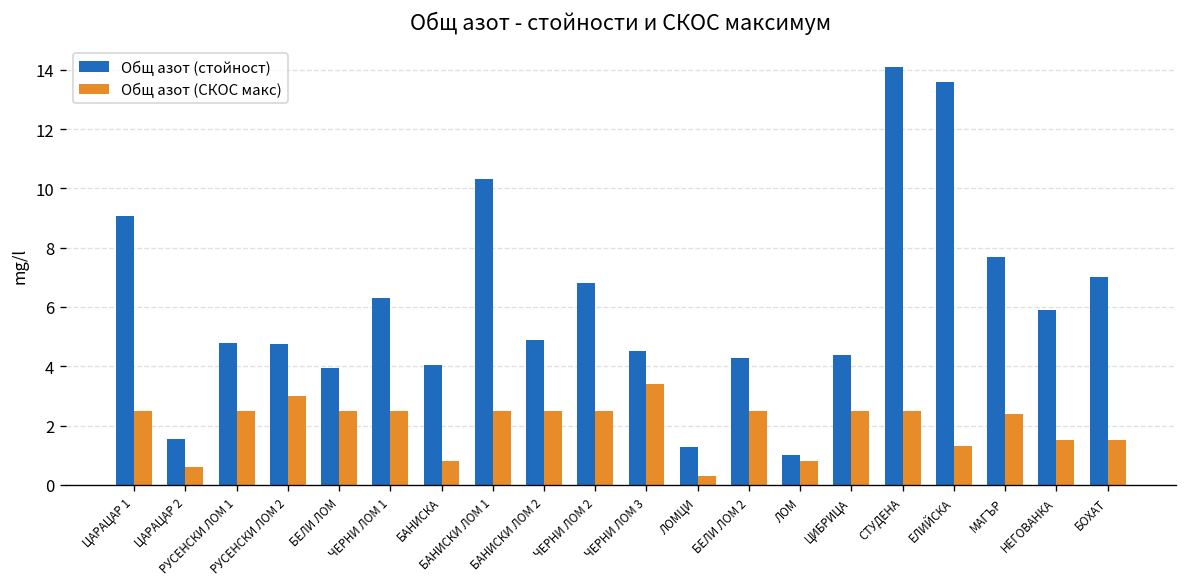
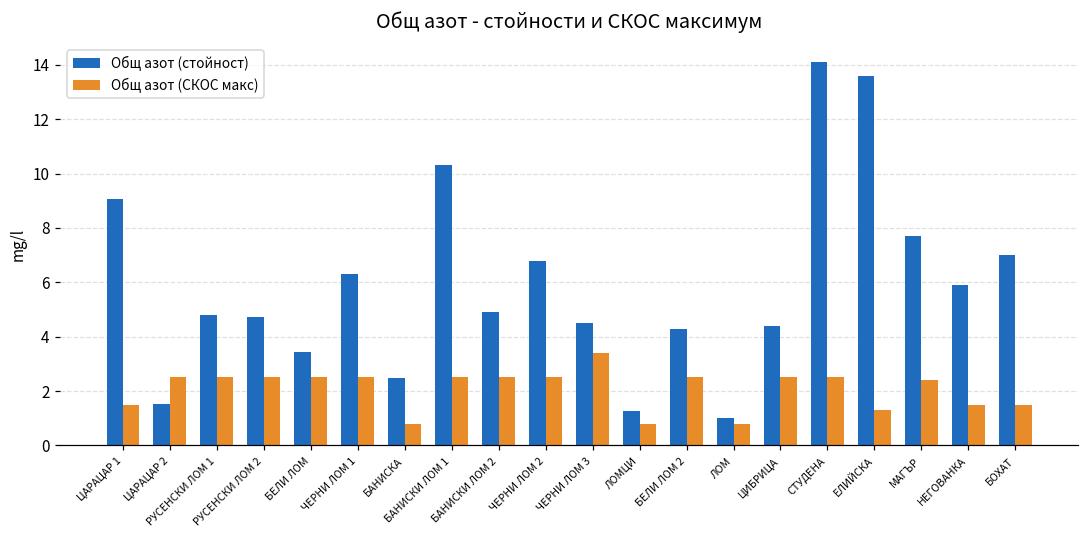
  {
    "Общ азот (стойност)": {
      "ЦАРАЦАР 1": 9.1,
      "ЦАРАЦАР 2": 1.5,
      "РУСЕНСКИ ЛОМ 1": 4.8,
      "РУСЕНСКИ ЛОМ 2": 4.7,
-     "БЕЛИ ЛОМ": 3.9,
+     "БЕЛИ ЛОМ": 3.4,
      "ЧЕРНИ ЛОМ 1": 6.3,
-     "БАНИСКА": 4.0,
+     "БАНИСКА": 2.5,
      "БАНИСКИ ЛОМ 1": 10.3,
      "БАНИСКИ ЛОМ 2": 4.9,
      "ЧЕРНИ ЛОМ 2": 6.8,
      "ЧЕРНИ ЛОМ 3": 4.5,
      "ЛОМЦИ": 1.3,
      "БЕЛИ ЛОМ 2": 4.3,
      "ЛОМ": 1.0,
      "ЦИБРИЦА": 4.4,
      "СТУДЕНА": 14.1,
      "ЕЛИЙСКА": 13.6,
      "МАГЪР": 7.7,
      "НЕГОВАНКА": 5.9,
      "БОХАТ": 7.0
    },
    "Общ азот (СКОС макс)": {
-     "ЦАРАЦАР 1": 2.5,
-     "ЦАРАЦАР 2": 0.6,
+     "ЦАРАЦАР 1": 1.5,
+     "ЦАРАЦАР 2": 2.5,
      "РУСЕНСКИ ЛОМ 1": 2.5,
-     "РУСЕНСКИ ЛОМ 2": 3.0,
+     "РУСЕНСКИ ЛОМ 2": 2.5,
      "БЕЛИ ЛОМ": 2.5,
      "ЧЕРНИ ЛОМ 1": 2.5,
      "БАНИСКА": 0.8,
      "БАНИСКИ ЛОМ 1": 2.5,
      "БАНИСКИ ЛОМ 2": 2.5,
      "ЧЕРНИ ЛОМ 2": 2.5,
      "ЧЕРНИ ЛОМ 3": 3.4,
-     "ЛОМЦИ": 0.3,
+     "ЛОМЦИ": 0.8,
      "БЕЛИ ЛОМ 2": 2.5,
      "ЛОМ": 0.8,
      "ЦИБРИЦА": 2.5,
      "СТУДЕНА": 2.5,
      "ЕЛИЙСКА": 1.3,
      "МАГЪР": 2.4,
      "НЕГОВАНКА": 1.5,
      "БОХАТ": 1.5
    }
  }
